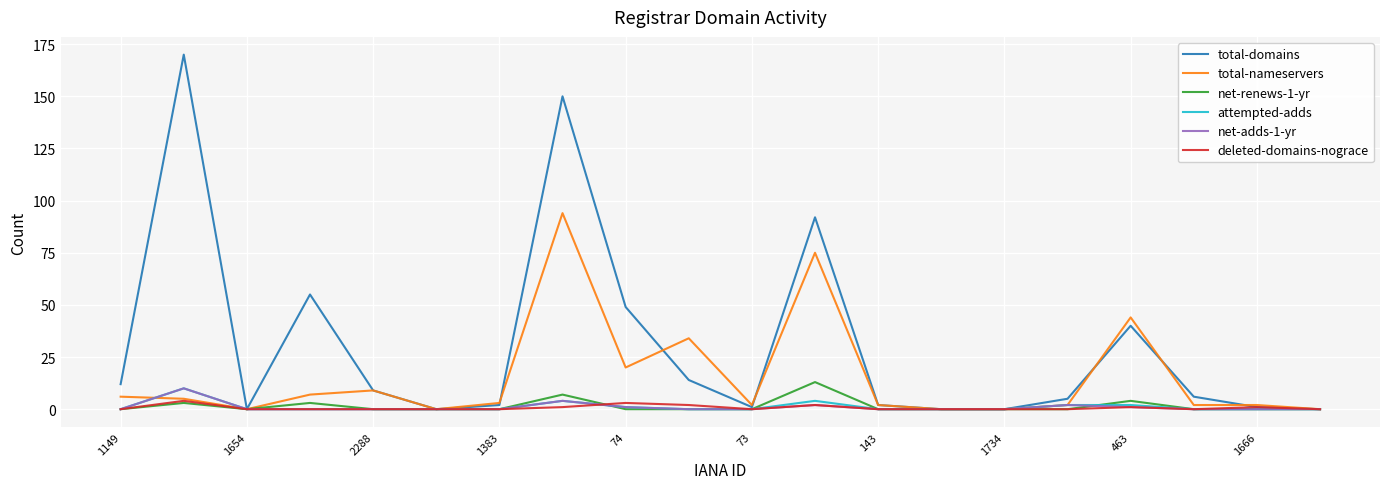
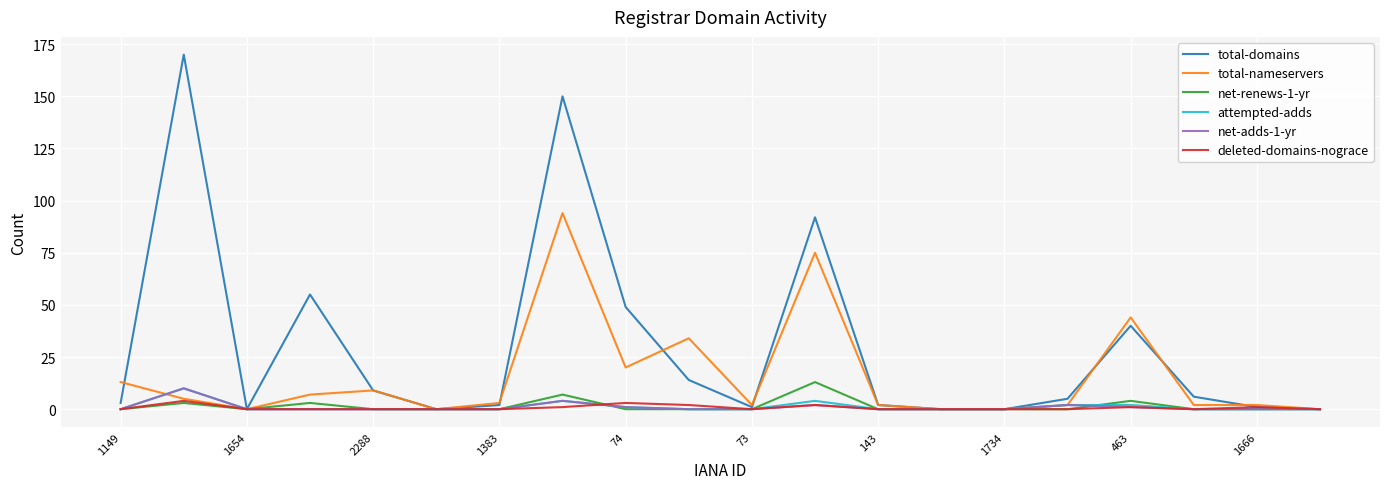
  {
    "total-domains": {
-     "1149": 12,
+     "1149": 3,
      "74": 49,
      "463": 40
    },
    "total-nameservers": {
-     "1149": 6,
+     "1149": 13,
      "74": 20,
      "463": 44
    },
    "net-renews-1-yr": {
      "463": 4
    },
    "deleted-domains-nograce": {
      "74": 3
    }
  }
